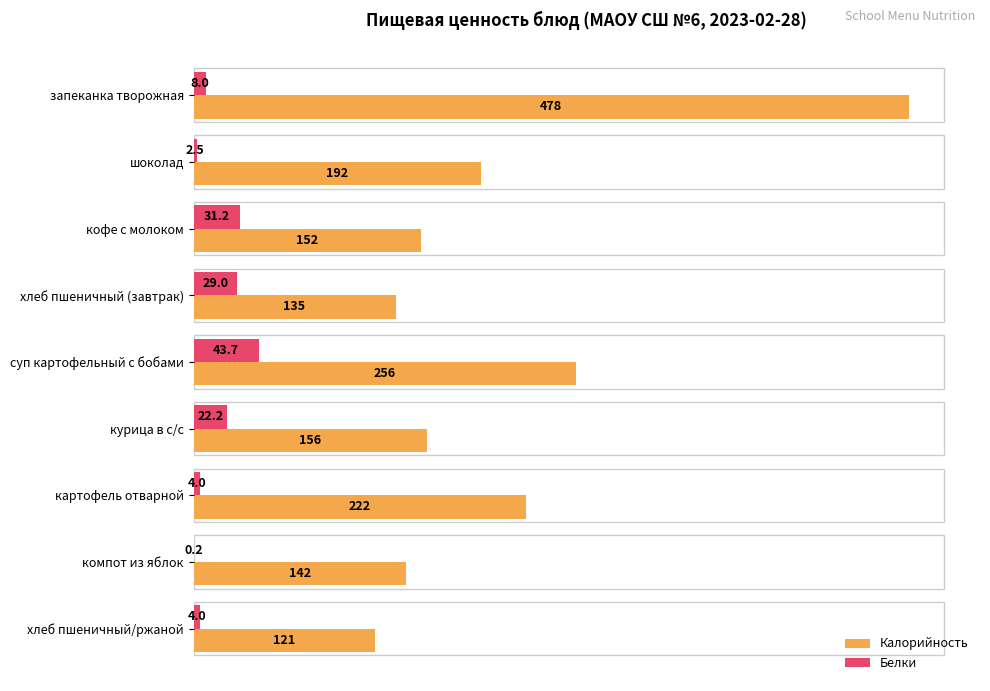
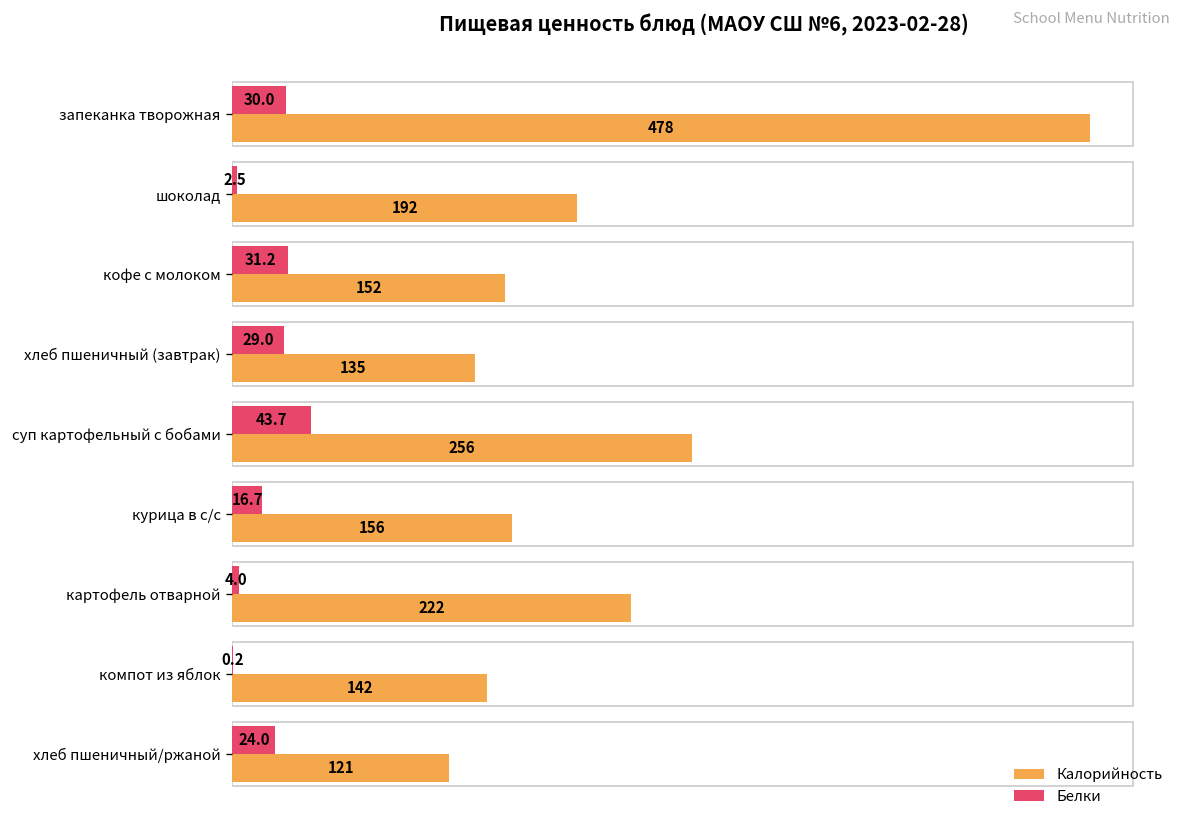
  {
    "Калорийность": {
      "запеканка творожная": 478,
      "шоколад": 192,
      "кофе с молоком": 152,
      "хлеб пшеничный (завтрак)": 135,
      "суп картофельный с бобами": 256,
      "курица в с/с": 156,
      "картофель отварной": 222,
      "компот из яблок": 142,
      "хлеб пшеничный/ржаной": 121
    },
    "Белки": {
-     "запеканка творожная": 8.0,
+     "запеканка творожная": 30.0,
      "шоколад": 2.5,
      "кофе с молоком": 31.2,
      "хлеб пшеничный (завтрак)": 29.0,
      "суп картофельный с бобами": 43.7,
-     "курица в с/с": 22.2,
+     "курица в с/с": 16.7,
      "картофель отварной": 4.0,
      "компот из яблок": 0.2,
-     "хлеб пшеничный/ржаной": 4.0
+     "хлеб пшеничный/ржаной": 24.0
    }
  }
